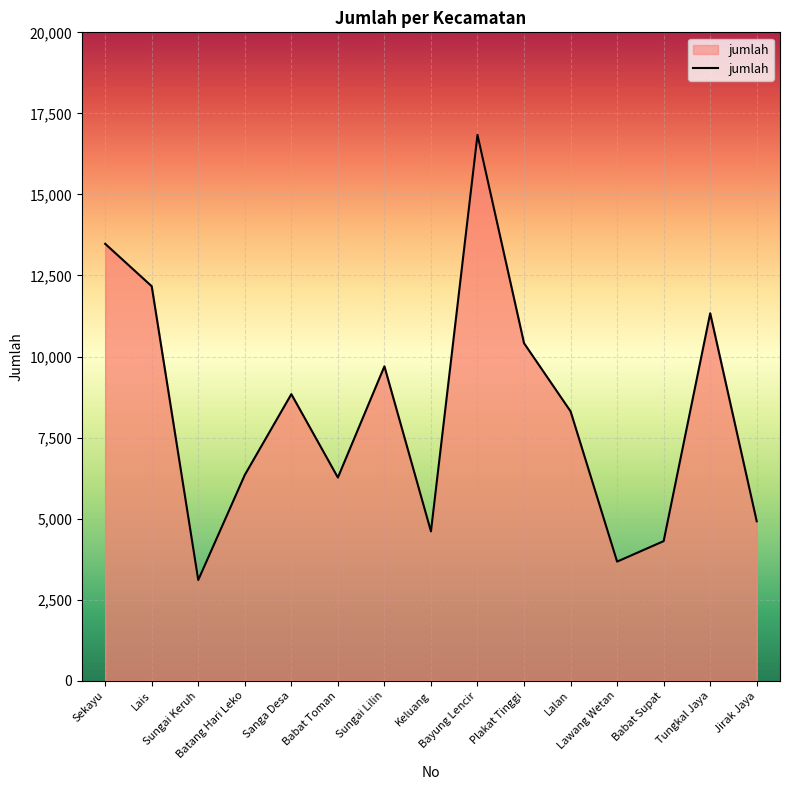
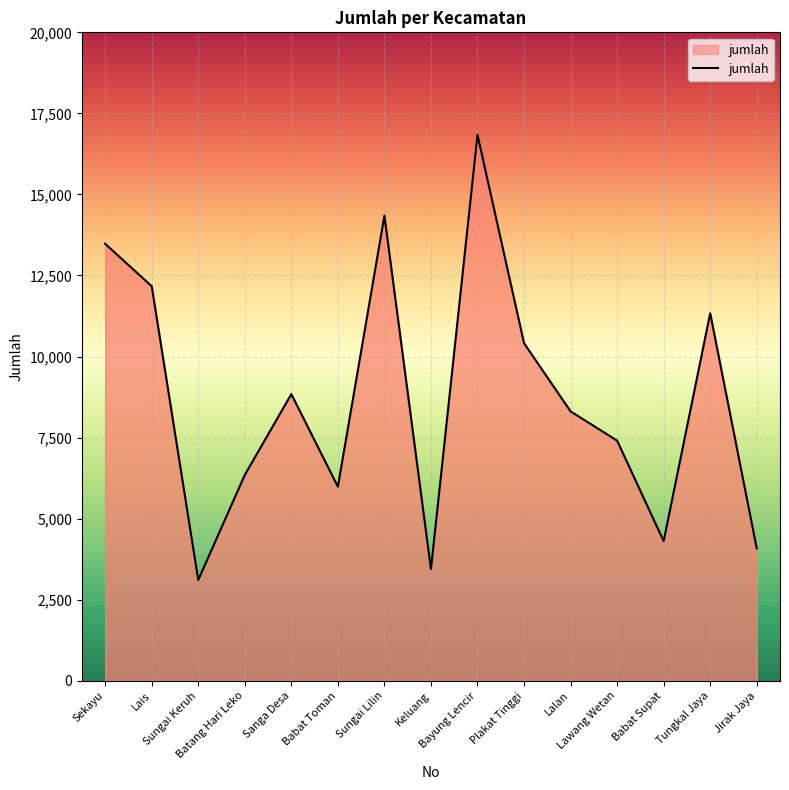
  {
    "Sekayu": "13,500",
    "Lais": "12,200",
    "Sungai Keruh": "3,100",
    "Batang Hari Leko": "6,300",
    "Sanga Desa": "8,800",
-   "Babat Toman": "6,300",
-   "Sungai Lilin": "9,700",
-   "Keluang": "4,600",
+   "Babat Toman": "6,000",
+   "Sungai Lilin": "14,300",
+   "Keluang": "3,400",
    "Bayung Lencir": "16,800",
    "Plakat Tinggi": "10,400",
    "Lalan": "8,300",
-   "Lawang Wetan": "3,700",
+   "Lawang Wetan": "7,400",
    "Babat Supat": "4,300",
    "Tungkal Jaya": "11,300",
-   "Jirak Jaya": "4,900"
+   "Jirak Jaya": "4,100"
  }
